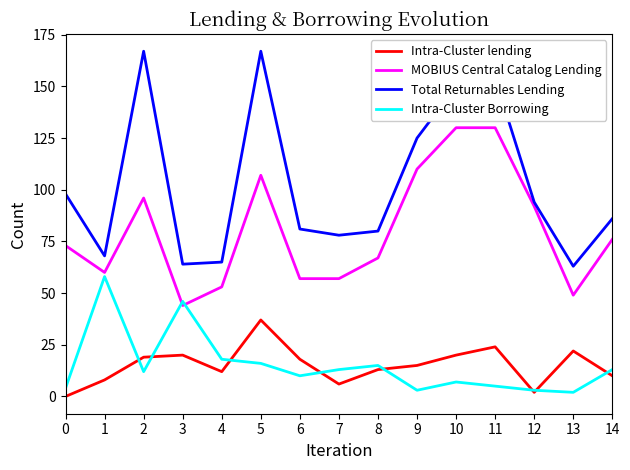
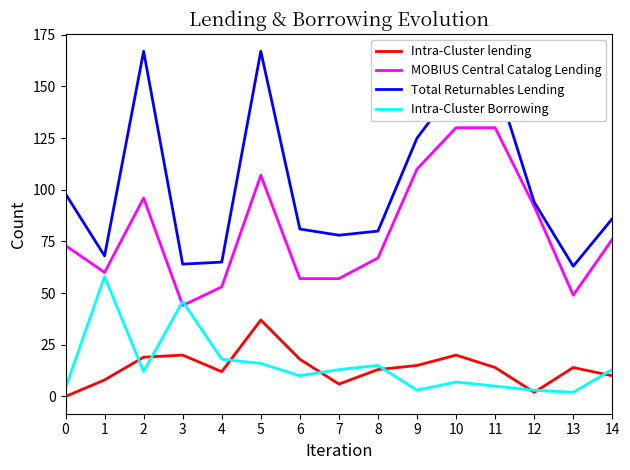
  {
    "Intra-Cluster lending": {
      "0": 0,
      "1": 8,
      "2": 19,
      "3": 20,
      "4": 12,
      "5": 37,
      "6": 18,
      "7": 6,
      "8": 13,
      "9": 15,
      "10": 20,
-     "11": 24,
-     "13": 22,
+     "11": 14,
+     "13": 14,
      "14": 10
    },
    "MOBIUS Central Catalog Lending": {
      "0": 73,
      "1": 60,
      "2": 96,
      "3": 44,
      "4": 53,
      "5": 107,
      "6": 57,
      "7": 57,
      "8": 67,
      "9": 110,
      "10": 130,
      "11": 130,
      "12": 92,
      "13": 49,
      "14": 76
    },
    "Total Returnables Lending": {
      "0": 98,
      "1": 68,
      "2": 167,
      "3": 64,
      "4": 65,
      "5": 167,
      "6": 81,
      "7": 78,
      "8": 80,
      "9": 125,
      "12": 94,
      "13": 63,
      "14": 86
    },
    "Intra-Cluster Borrowing": {
      "0": 4,
      "1": 58,
      "2": 12,
      "3": 46,
      "4": 18,
      "5": 16,
      "6": 10,
      "7": 13,
      "8": 15,
      "9": 3,
      "10": 7,
      "11": 5,
      "13": 2,
      "14": 13
    }
  }
